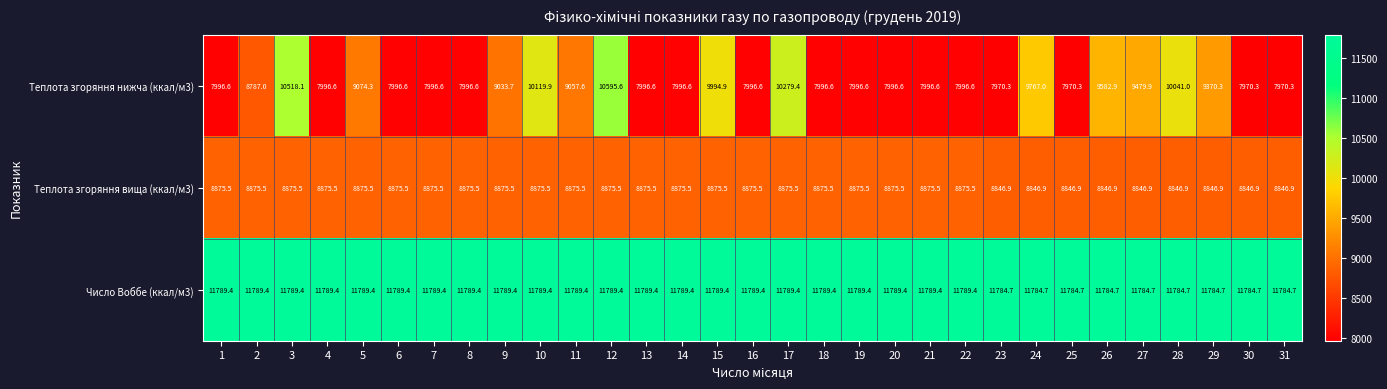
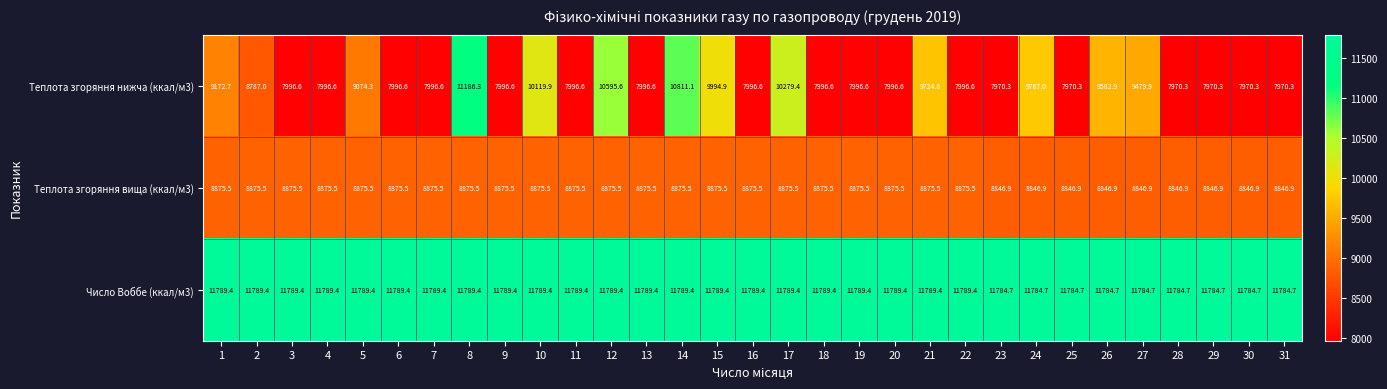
  {
    "Теплота згоряння нижча (ккал/м3)": {
-     "1": 7996.6,
+     "1": 9172.7,
      "2": 8787.0,
-     "3": 10518.1,
+     "3": 7996.6,
      "4": 7996.6,
      "5": 9074.3,
      "6": 7996.6,
      "7": 7996.6,
-     "8": 7996.6,
-     "9": 9033.7,
+     "8": 11186.3,
+     "9": 7996.6,
      "10": 10119.9,
-     "11": 9057.6,
+     "11": 7996.6,
      "12": 10595.6,
      "13": 7996.6,
-     "14": 7996.6,
+     "14": 10811.1,
      "15": 9994.9,
      "16": 7996.6,
      "17": 10279.4,
      "18": 7996.6,
      "19": 7996.6,
      "20": 7996.6,
-     "21": 7996.6,
+     "21": 9724.8,
      "22": 7996.6,
      "23": 7970.3,
      "24": 9767.0,
      "25": 7970.3,
      "26": 9582.9,
      "27": 9479.9,
-     "28": 10041.0,
-     "29": 9370.3,
+     "28": 7970.3,
+     "29": 7970.3,
      "30": 7970.3,
      "31": 7970.3
    },
    "Теплота згоряння вища (ккал/м3)": {
      "1": 8875.5,
      "2": 8875.5,
      "3": 8875.5,
      "4": 8875.5,
      "5": 8875.5,
      "6": 8875.5,
      "7": 8875.5,
      "8": 8875.5,
      "9": 8875.5,
      "10": 8875.5,
      "11": 8875.5,
      "12": 8875.5,
      "13": 8875.5,
      "14": 8875.5,
      "15": 8875.5,
      "16": 8875.5,
      "17": 8875.5,
      "18": 8875.5,
      "19": 8875.5,
      "20": 8875.5,
      "21": 8875.5,
      "22": 8875.5,
      "23": 8846.9,
      "24": 8846.9,
      "25": 8846.9,
      "26": 8846.9,
      "27": 8846.9,
      "28": 8846.9,
      "29": 8846.9,
      "30": 8846.9,
      "31": 8846.9
    },
    "Число Воббе (ккал/м3)": {
      "1": 11789.4,
      "2": 11789.4,
      "3": 11789.4,
      "4": 11789.4,
      "5": 11789.4,
      "6": 11789.4,
      "7": 11789.4,
      "8": 11789.4,
      "9": 11789.4,
      "10": 11789.4,
      "11": 11789.4,
      "12": 11789.4,
      "13": 11789.4,
      "14": 11789.4,
      "15": 11789.4,
      "16": 11789.4,
      "17": 11789.4,
      "18": 11789.4,
      "19": 11789.4,
      "20": 11789.4,
      "21": 11789.4,
      "22": 11789.4,
      "23": 11784.7,
      "24": 11784.7,
      "25": 11784.7,
      "26": 11784.7,
      "27": 11784.7,
      "28": 11784.7,
      "29": 11784.7,
      "30": 11784.7,
      "31": 11784.7
    }
  }
